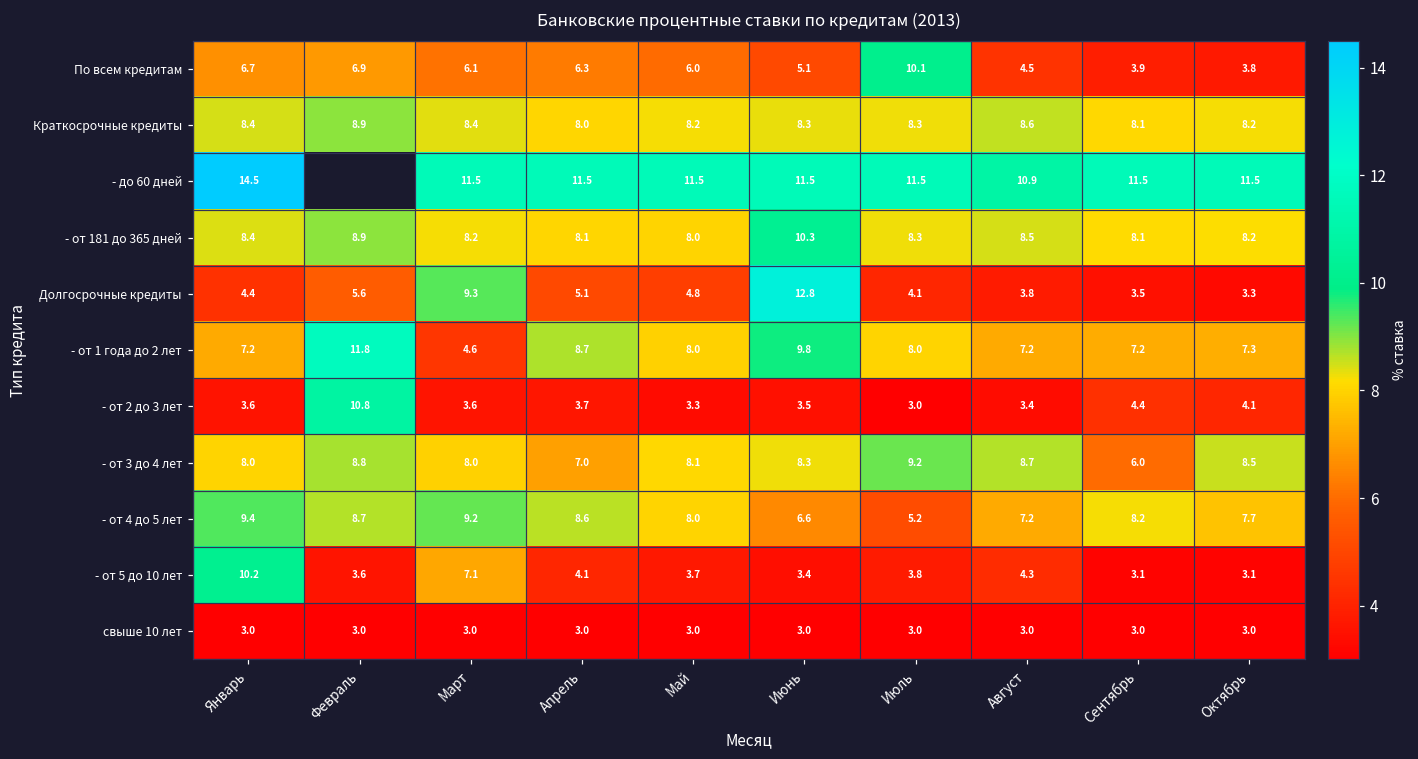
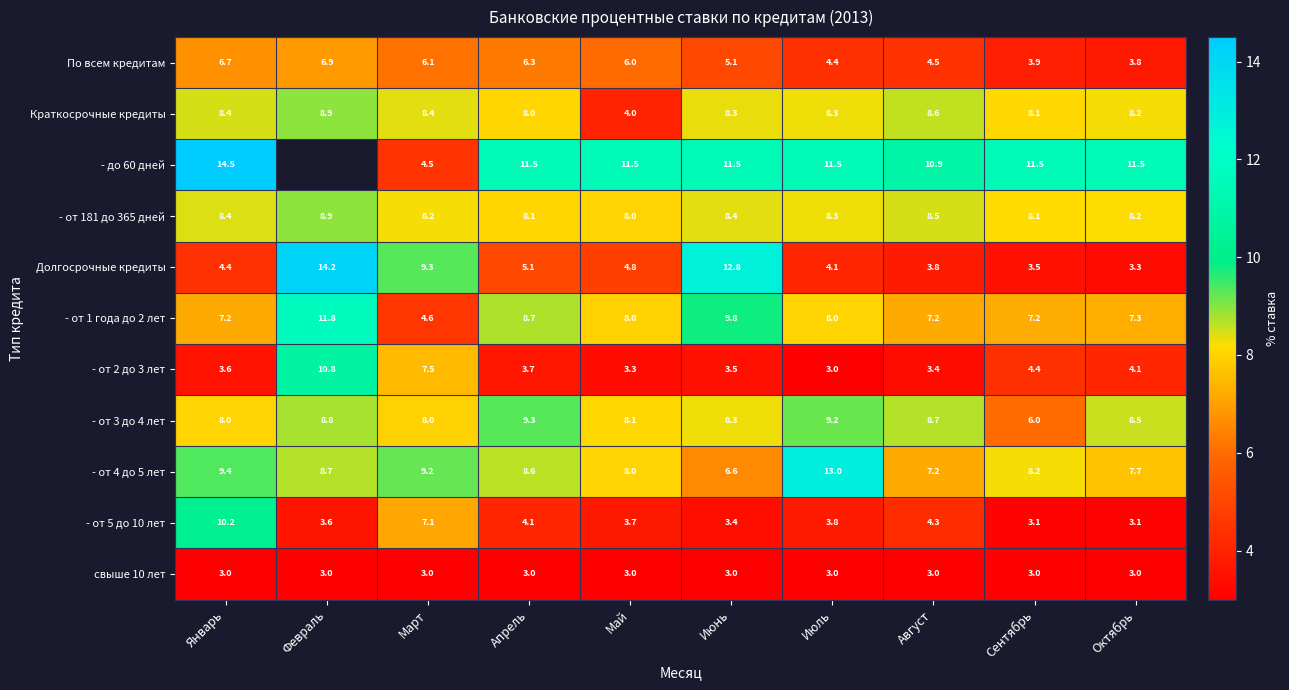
  {
    "По всем кредитам": {
      "Январь": 6.7,
      "Февраль": 6.9,
      "Март": 6.1,
      "Апрель": 6.3,
      "Май": 6.0,
      "Июнь": 5.1,
-     "Июль": 10.1,
+     "Июль": 4.4,
      "Август": 4.5,
      "Сентябрь": 3.9,
      "Октябрь": 3.8
    },
    "Краткосрочные кредиты": {
      "Январь": 8.4,
      "Февраль": 8.9,
      "Март": 8.4,
      "Апрель": 8.0,
-     "Май": 8.2,
+     "Май": 4.0,
      "Июнь": 8.3,
      "Июль": 8.3,
      "Август": 8.6,
      "Сентябрь": 8.1,
      "Октябрь": 8.2
    },
    "- до 60 дней": {
      "Январь": 14.5,
-     "Март": 11.5,
+     "Март": 4.5,
      "Апрель": 11.5,
      "Май": 11.5,
      "Июнь": 11.5,
      "Июль": 11.5,
      "Август": 10.9,
      "Сентябрь": 11.5,
      "Октябрь": 11.5
    },
    "- от 181 до 365 дней": {
      "Январь": 8.4,
      "Февраль": 8.9,
      "Март": 8.2,
      "Апрель": 8.1,
      "Май": 8.0,
-     "Июнь": 10.3,
+     "Июнь": 8.4,
      "Июль": 8.3,
      "Август": 8.5,
      "Сентябрь": 8.1,
      "Октябрь": 8.2
    },
    "Долгосрочные кредиты": {
      "Январь": 4.4,
-     "Февраль": 5.6,
+     "Февраль": 14.2,
      "Март": 9.3,
      "Апрель": 5.1,
      "Май": 4.8,
      "Июнь": 12.8,
      "Июль": 4.1,
      "Август": 3.8,
      "Сентябрь": 3.5,
      "Октябрь": 3.3
    },
    "- от 1 года до 2 лет": {
      "Январь": 7.2,
      "Февраль": 11.8,
      "Март": 4.6,
      "Апрель": 8.7,
      "Май": 8.0,
      "Июнь": 9.8,
      "Июль": 8.0,
      "Август": 7.2,
      "Сентябрь": 7.2,
      "Октябрь": 7.3
    },
    "- от 2 до 3 лет": {
      "Январь": 3.6,
      "Февраль": 10.8,
-     "Март": 3.6,
+     "Март": 7.5,
      "Апрель": 3.7,
      "Май": 3.3,
      "Июнь": 3.5,
      "Июль": 3.0,
      "Август": 3.4,
      "Сентябрь": 4.4,
      "Октябрь": 4.1
    },
    "- от 3 до 4 лет": {
      "Январь": 8.0,
      "Февраль": 8.8,
      "Март": 8.0,
-     "Апрель": 7.0,
+     "Апрель": 9.3,
      "Май": 8.1,
      "Июнь": 8.3,
      "Июль": 9.2,
      "Август": 8.7,
      "Сентябрь": 6.0,
      "Октябрь": 8.5
    },
    "- от 4 до 5 лет": {
      "Январь": 9.4,
      "Февраль": 8.7,
      "Март": 9.2,
      "Апрель": 8.6,
      "Май": 8.0,
      "Июнь": 6.6,
-     "Июль": 5.2,
+     "Июль": 13.0,
      "Август": 7.2,
      "Сентябрь": 8.2,
      "Октябрь": 7.7
    },
    "- от 5 до 10 лет": {
      "Январь": 10.2,
      "Февраль": 3.6,
      "Март": 7.1,
      "Апрель": 4.1,
      "Май": 3.7,
      "Июнь": 3.4,
      "Июль": 3.8,
      "Август": 4.3,
      "Сентябрь": 3.1,
      "Октябрь": 3.1
    },
    "свыше 10 лет": {
      "Январь": 3.0,
      "Февраль": 3.0,
      "Март": 3.0,
      "Апрель": 3.0,
      "Май": 3.0,
      "Июнь": 3.0,
      "Июль": 3.0,
      "Август": 3.0,
      "Сентябрь": 3.0,
      "Октябрь": 3.0
    }
  }
